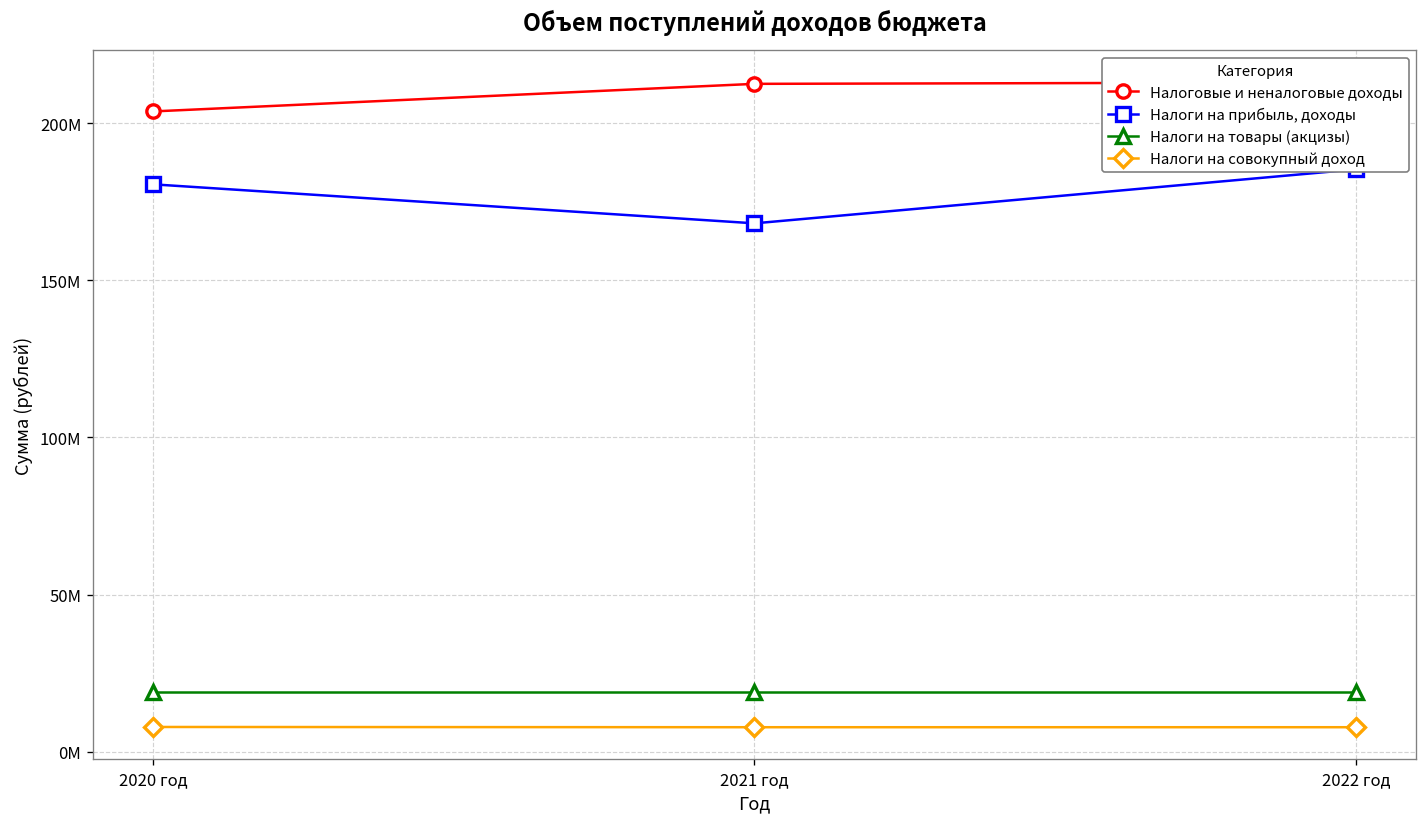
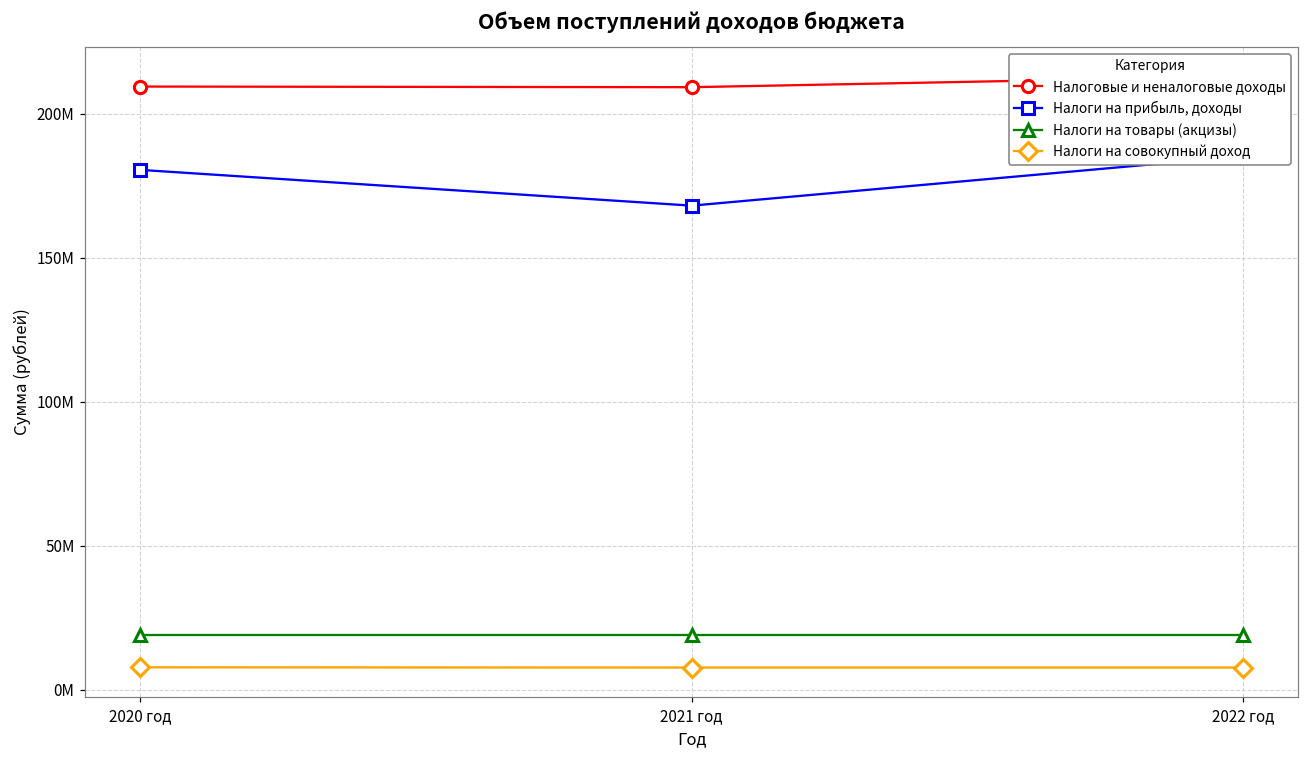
  {
    "Налоговые и неналоговые доходы": {
-     "2020 год": 204000000,
-     "2021 год": 213000000
+     "2020 год": 210000000,
+     "2021 год": 209000000
    },
    "Налоги на прибыль, доходы": {
      "2020 год": 181000000,
      "2021 год": 168000000
    },
    "Налоги на товары (акцизы)": {
      "2020 год": 19000000,
      "2021 год": 19000000,
      "2022 год": 19000000
    },
    "Налоги на совокупный доход": {
      "2020 год": 8000000,
      "2021 год": 8000000,
      "2022 год": 8000000
    }
  }
